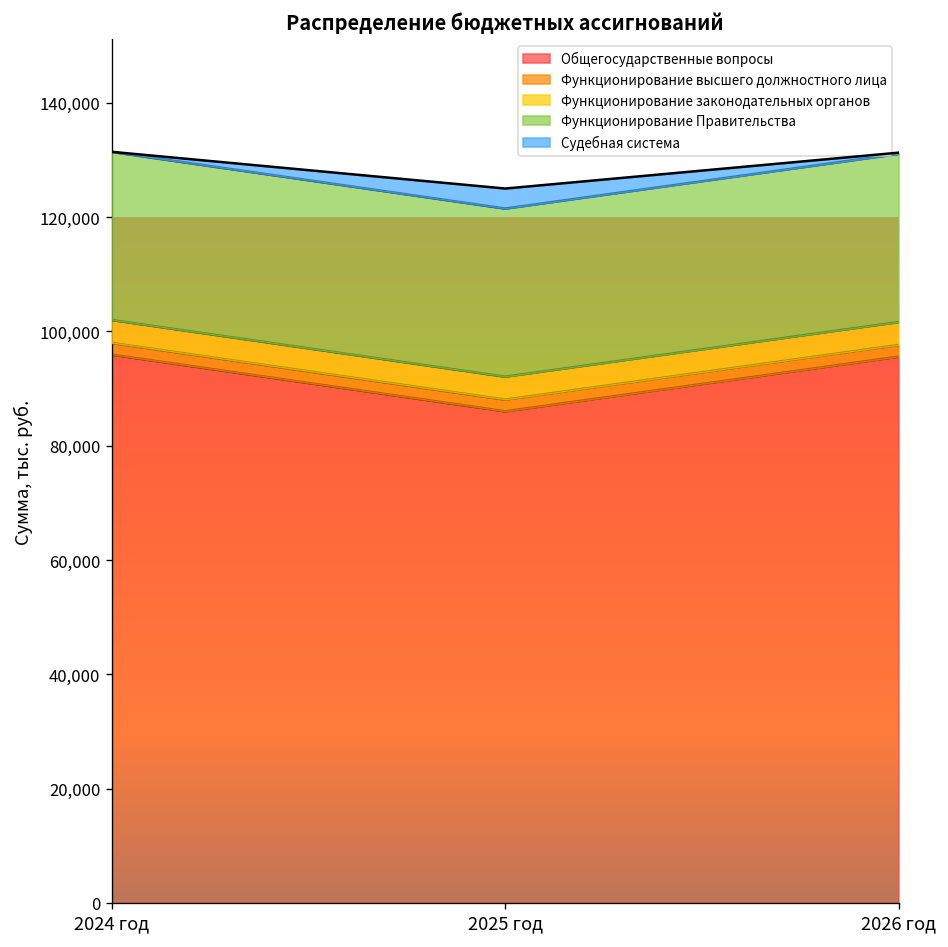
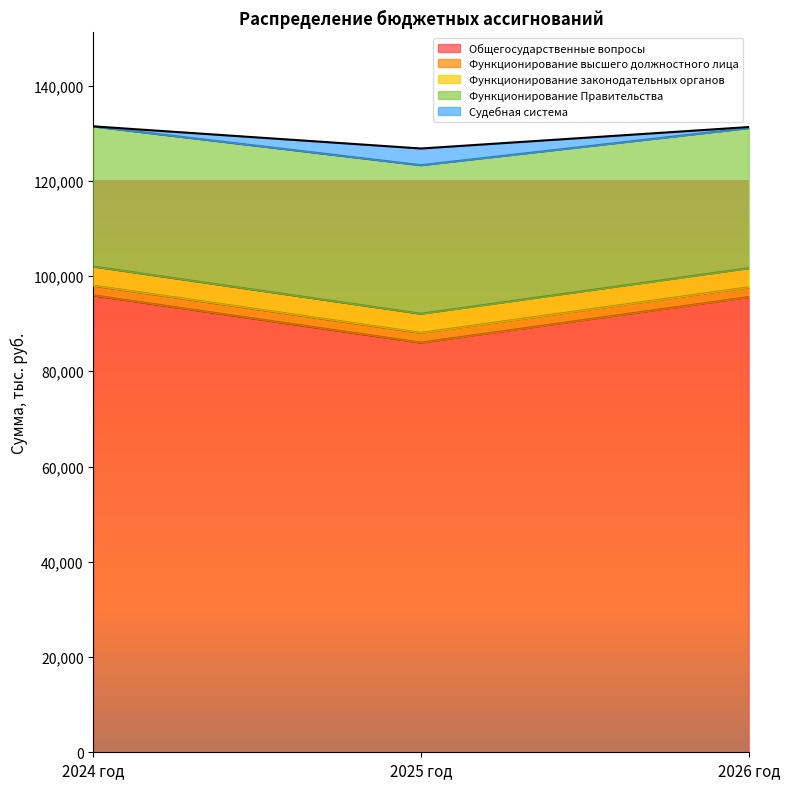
  {
    "Общегосударственные вопросы": {
      "2024 год": "96,000",
      "2025 год": "86,000",
      "2026 год": "96,000"
    },
    "Функционирование высшего должностного лица": {
      "2024 год": "2,000",
      "2025 год": "2,000",
      "2026 год": "2,000"
    },
    "Функционирование законодательных органов": {
      "2024 год": "4,000",
      "2025 год": "4,000",
      "2026 год": "4,000"
    },
    "Функционирование Правительства": {
-     "2025 год": "29,000"
+     "2025 год": "31,000"
    },
    "Судебная система": {
      "2025 год": "4,000"
    }
  }
